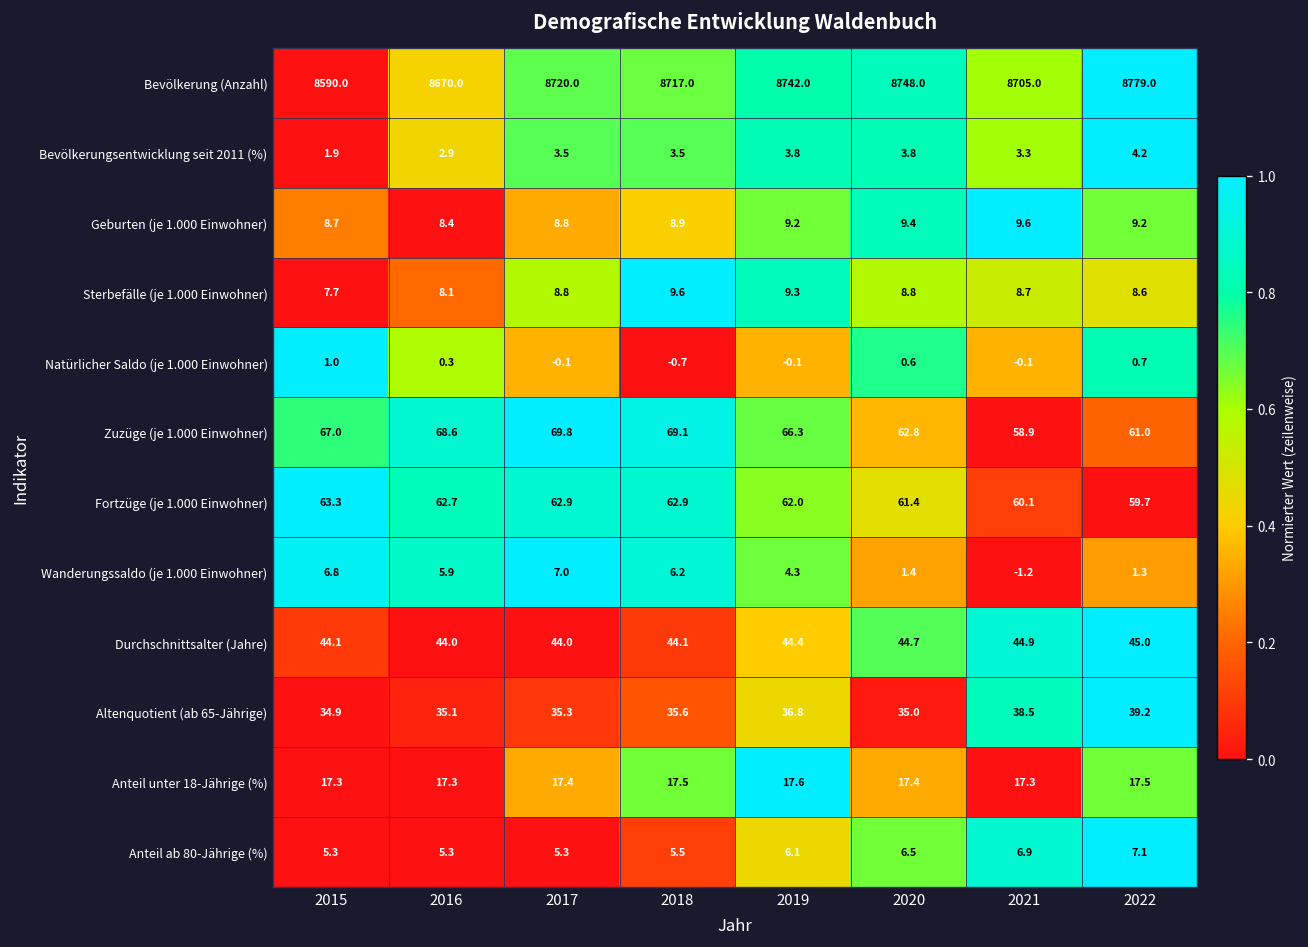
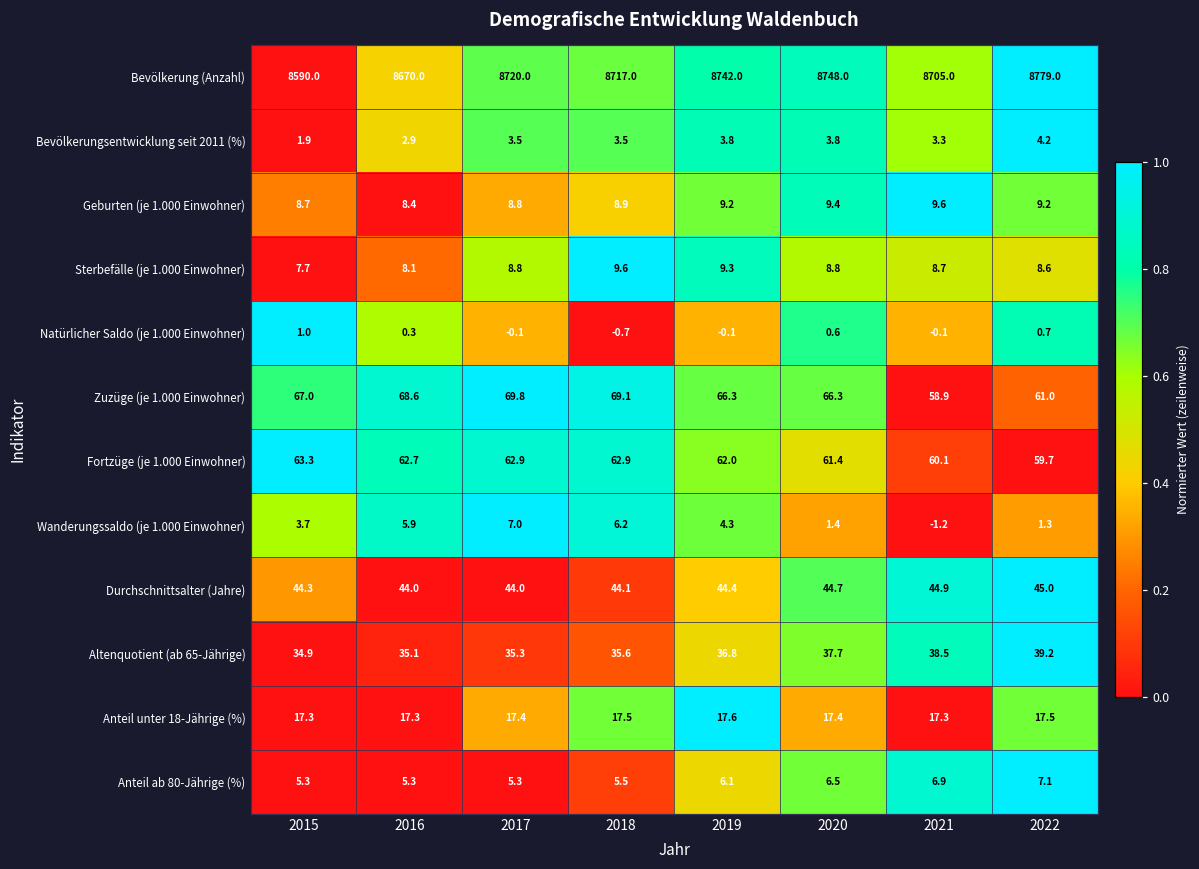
  {
    "Bevölkerung (Anzahl)": {
      "2015": 8590.0,
      "2016": 8670.0,
      "2017": 8720.0,
      "2018": 8717.0,
      "2019": 8742.0,
      "2020": 8748.0,
      "2021": 8705.0,
      "2022": 8779.0
    },
    "Bevölkerungsentwicklung seit 2011 (%)": {
      "2015": 1.9,
      "2016": 2.9,
      "2017": 3.5,
      "2018": 3.5,
      "2019": 3.8,
      "2020": 3.8,
      "2021": 3.3,
      "2022": 4.2
    },
    "Geburten (je 1.000 Einwohner)": {
      "2015": 8.7,
      "2016": 8.4,
      "2017": 8.8,
      "2018": 8.9,
      "2019": 9.2,
      "2020": 9.4,
      "2021": 9.6,
      "2022": 9.2
    },
    "Sterbefälle (je 1.000 Einwohner)": {
      "2015": 7.7,
      "2016": 8.1,
      "2017": 8.8,
      "2018": 9.6,
      "2019": 9.3,
      "2020": 8.8,
      "2021": 8.7,
      "2022": 8.6
    },
    "Natürlicher Saldo (je 1.000 Einwohner)": {
      "2015": 1.0,
      "2016": 0.3,
      "2017": -0.1,
      "2018": -0.7,
      "2019": -0.1,
      "2020": 0.6,
      "2021": -0.1,
      "2022": 0.7
    },
    "Zuzüge (je 1.000 Einwohner)": {
      "2015": 67.0,
      "2016": 68.6,
      "2017": 69.8,
      "2018": 69.1,
      "2019": 66.3,
-     "2020": 62.8,
+     "2020": 66.3,
      "2021": 58.9,
      "2022": 61.0
    },
    "Fortzüge (je 1.000 Einwohner)": {
      "2015": 63.3,
      "2016": 62.7,
      "2017": 62.9,
      "2018": 62.9,
      "2019": 62.0,
      "2020": 61.4,
      "2021": 60.1,
      "2022": 59.7
    },
    "Wanderungssaldo (je 1.000 Einwohner)": {
-     "2015": 6.8,
+     "2015": 3.7,
      "2016": 5.9,
      "2017": 7.0,
      "2018": 6.2,
      "2019": 4.3,
      "2020": 1.4,
      "2021": -1.2,
      "2022": 1.3
    },
    "Durchschnittsalter (Jahre)": {
-     "2015": 44.1,
+     "2015": 44.3,
      "2016": 44.0,
      "2017": 44.0,
      "2018": 44.1,
      "2019": 44.4,
      "2020": 44.7,
      "2021": 44.9,
      "2022": 45.0
    },
    "Altenquotient (ab 65-Jährige)": {
      "2015": 34.9,
      "2016": 35.1,
      "2017": 35.3,
      "2018": 35.6,
      "2019": 36.8,
-     "2020": 35.0,
+     "2020": 37.7,
      "2021": 38.5,
      "2022": 39.2
    },
    "Anteil unter 18-Jährige (%)": {
      "2015": 17.3,
      "2016": 17.3,
      "2017": 17.4,
      "2018": 17.5,
      "2019": 17.6,
      "2020": 17.4,
      "2021": 17.3,
      "2022": 17.5
    },
    "Anteil ab 80-Jährige (%)": {
      "2015": 5.3,
      "2016": 5.3,
      "2017": 5.3,
      "2018": 5.5,
      "2019": 6.1,
      "2020": 6.5,
      "2021": 6.9,
      "2022": 7.1
    }
  }
